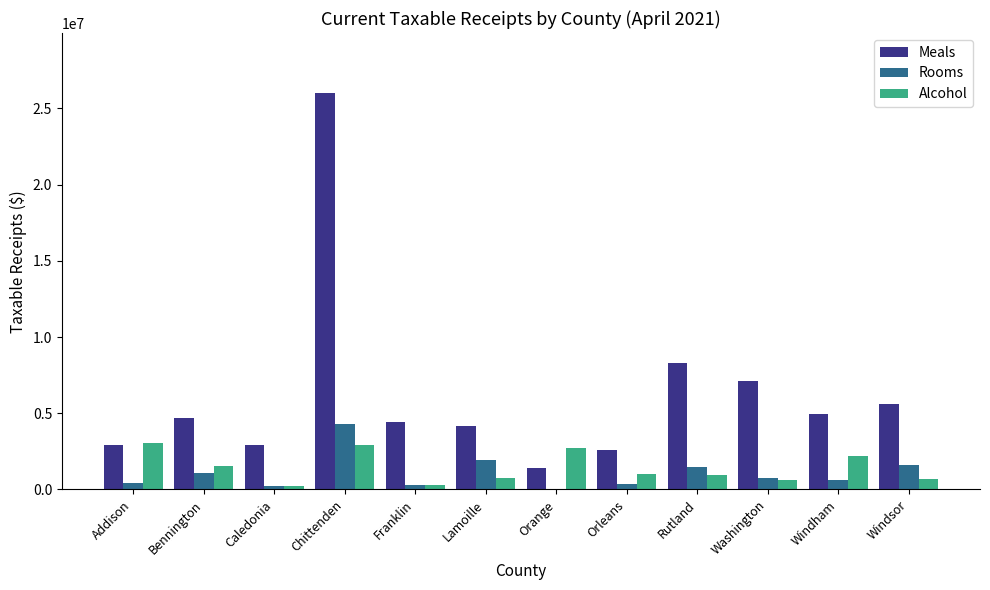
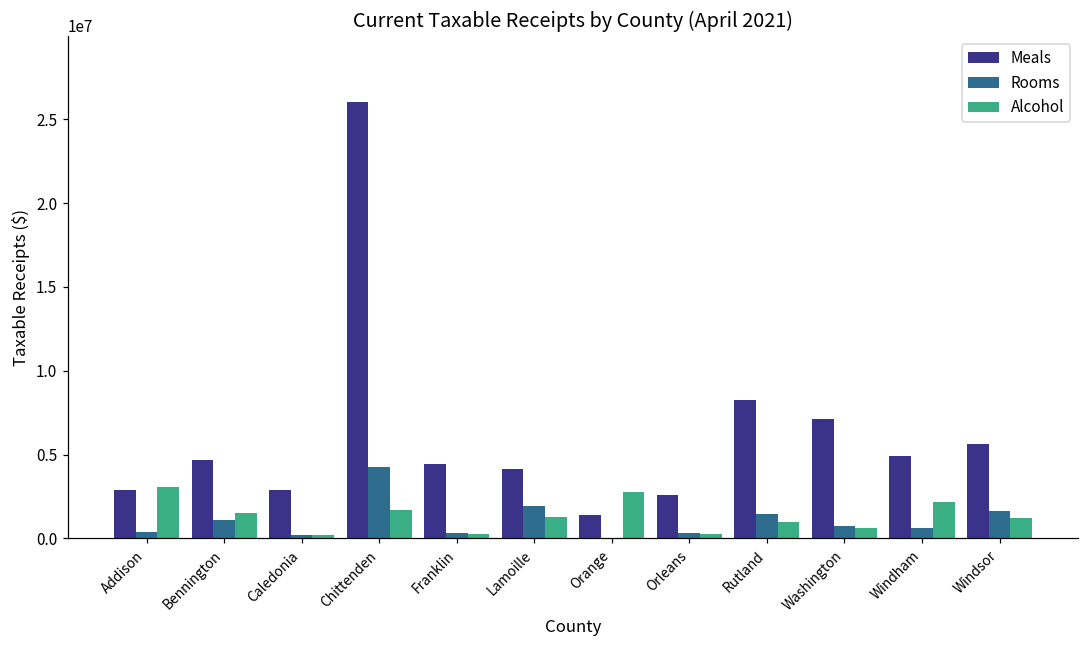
  {
    "Alcohol": {
      "Addison": 3100000,
      "Bennington": 1500000,
      "Caledonia": 200000,
-     "Chittenden": 2900000,
+     "Chittenden": 1700000,
      "Franklin": 300000,
-     "Lamoille": 800000,
+     "Lamoille": 1300000,
      "Orange": 2800000,
-     "Orleans": 1000000,
+     "Orleans": 200000,
      "Rutland": 1000000,
      "Washington": 600000,
      "Windham": 2200000,
-     "Windsor": 700000
+     "Windsor": 1200000
    }
  }
